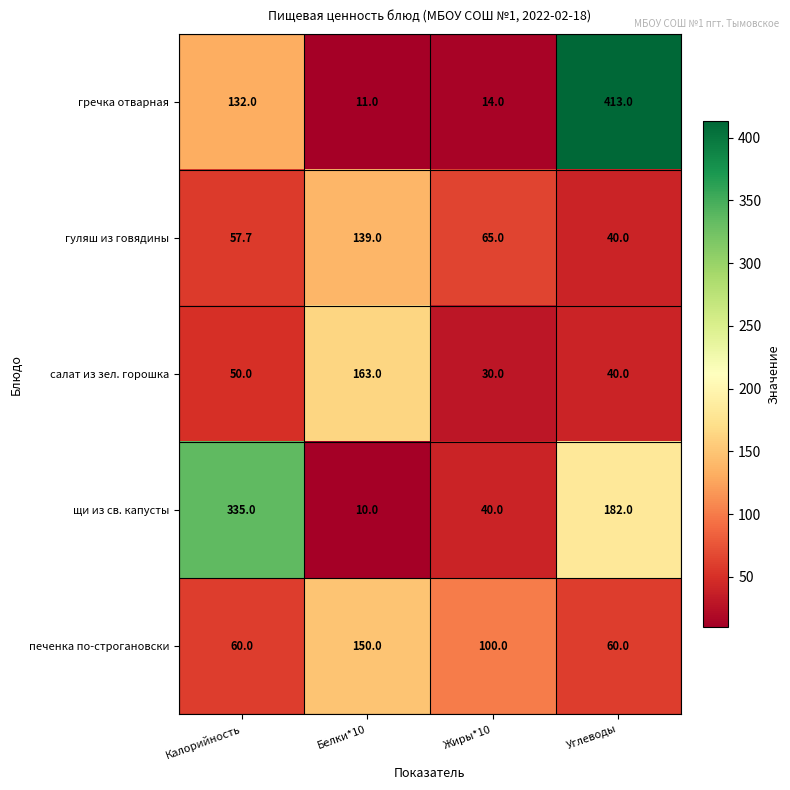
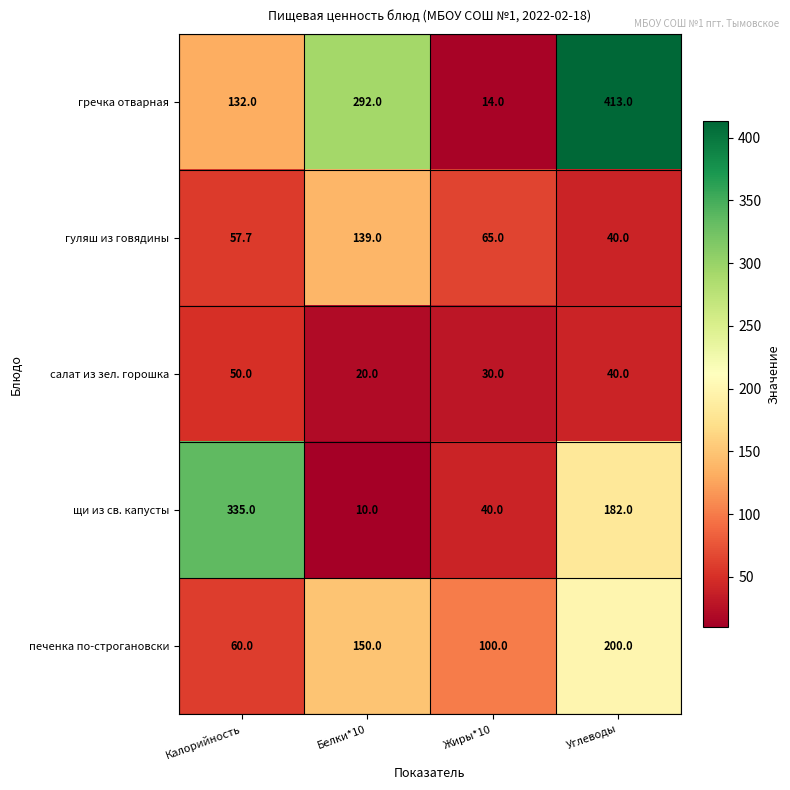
  {
    "гречка отварная": {
      "Калорийность": 132.0,
-     "Белки*10": 11.0,
+     "Белки*10": 292.0,
      "Жиры*10": 14.0,
      "Углеводы": 413.0
    },
    "гуляш из говядины": {
      "Калорийность": 57.7,
      "Белки*10": 139.0,
      "Жиры*10": 65.0,
      "Углеводы": 40.0
    },
    "салат из зел. горошка": {
      "Калорийность": 50.0,
-     "Белки*10": 163.0,
+     "Белки*10": 20.0,
      "Жиры*10": 30.0,
      "Углеводы": 40.0
    },
    "щи из св. капусты": {
      "Калорийность": 335.0,
      "Белки*10": 10.0,
      "Жиры*10": 40.0,
      "Углеводы": 182.0
    },
    "печенка по-строгановски": {
      "Калорийность": 60.0,
      "Белки*10": 150.0,
      "Жиры*10": 100.0,
-     "Углеводы": 60.0
+     "Углеводы": 200.0
    }
  }
